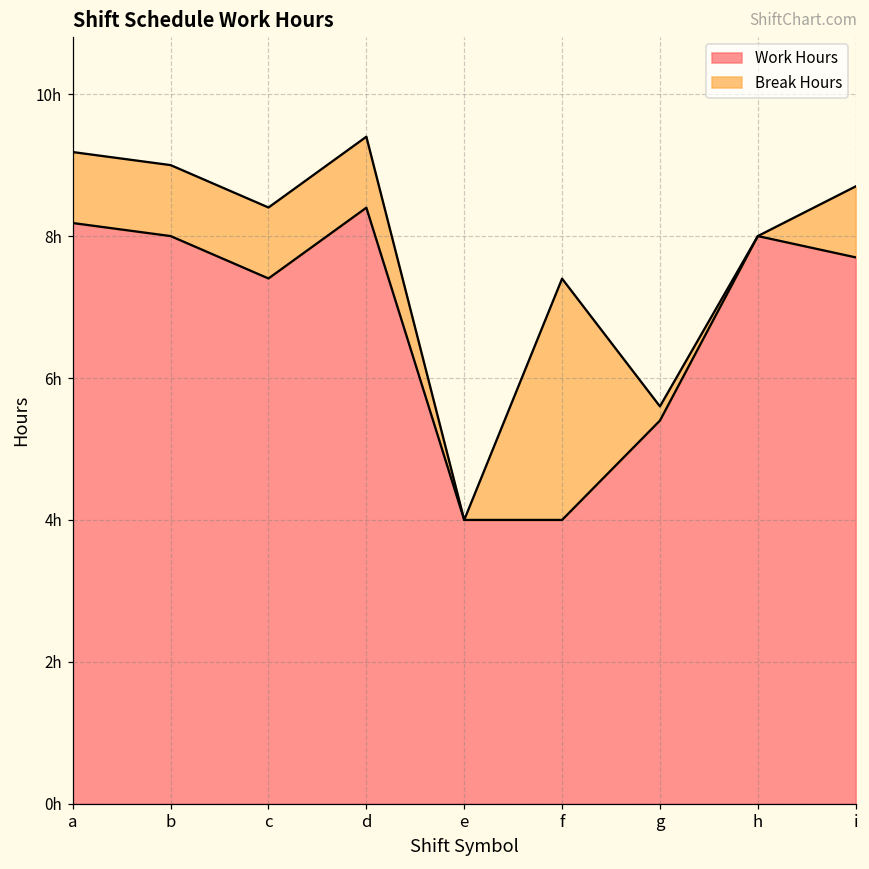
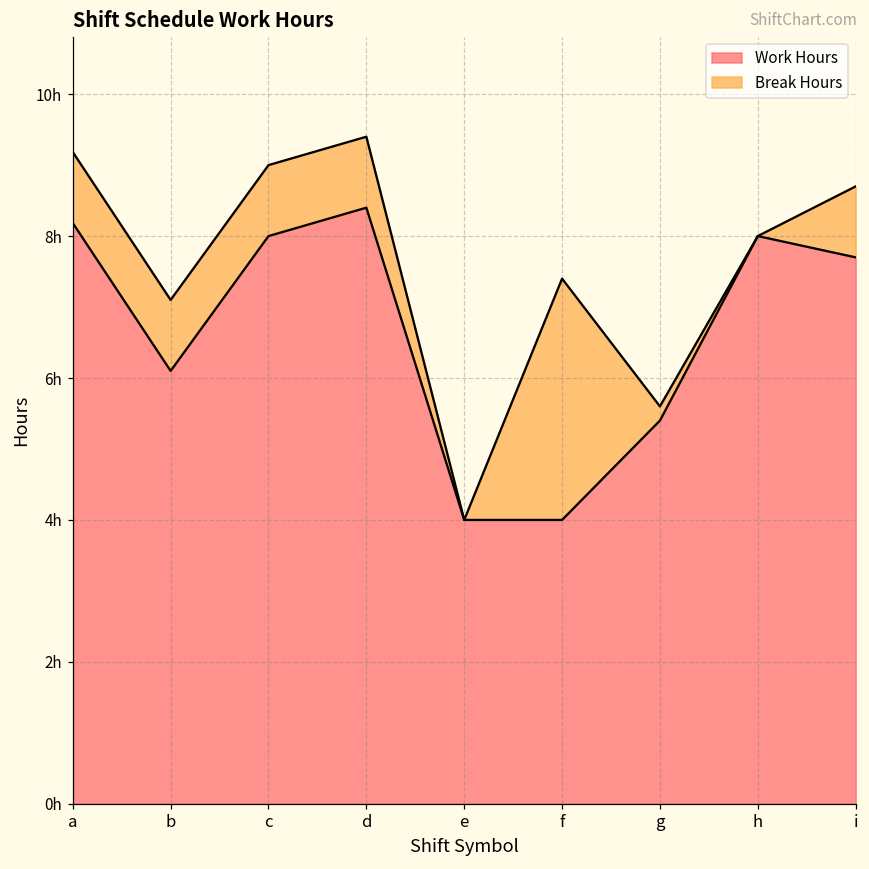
  {
    "Work Hours": {
      "a": "8.2h",
-     "b": "8.0h",
-     "c": "7.4h",
+     "b": "6.1h",
+     "c": "8.0h",
      "d": "8.4h",
      "f": "4.0h",
      "g": "5.4h",
      "i": "7.7h"
    },
    "Break Hours": {
      "a": "1.0h",
      "b": "1.0h",
      "c": "1.0h",
      "d": "1.0h",
      "f": "3.4h",
      "g": "0.2h",
      "i": "1.0h"
    }
  }
